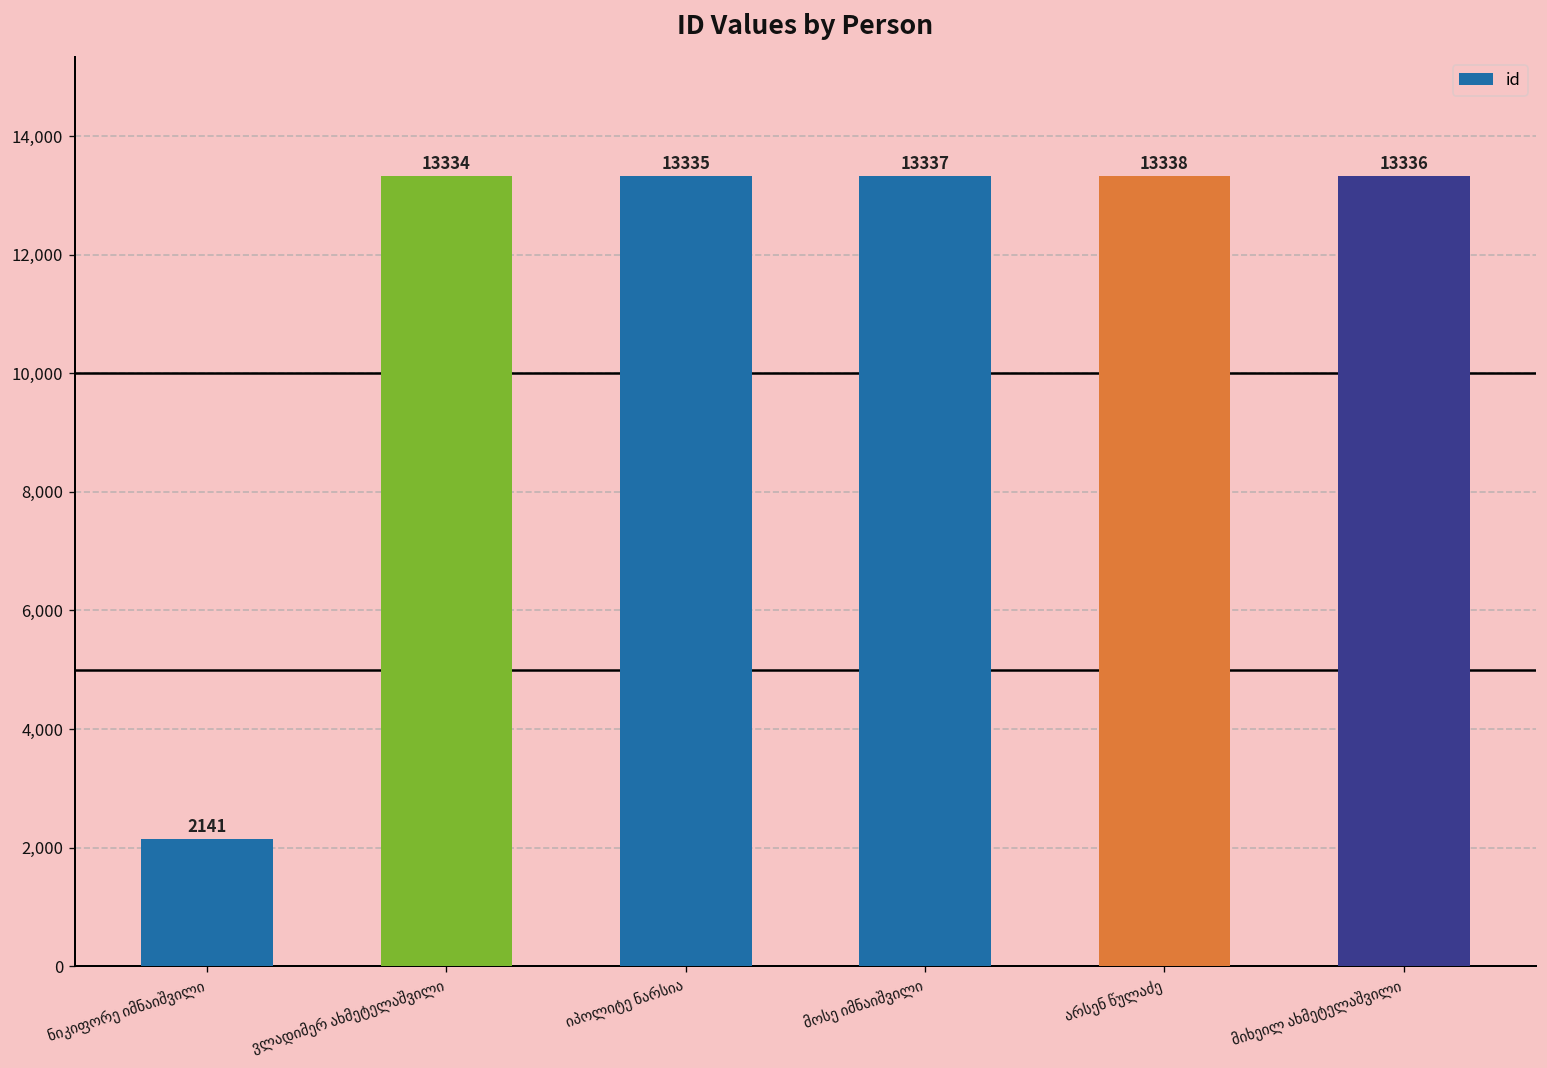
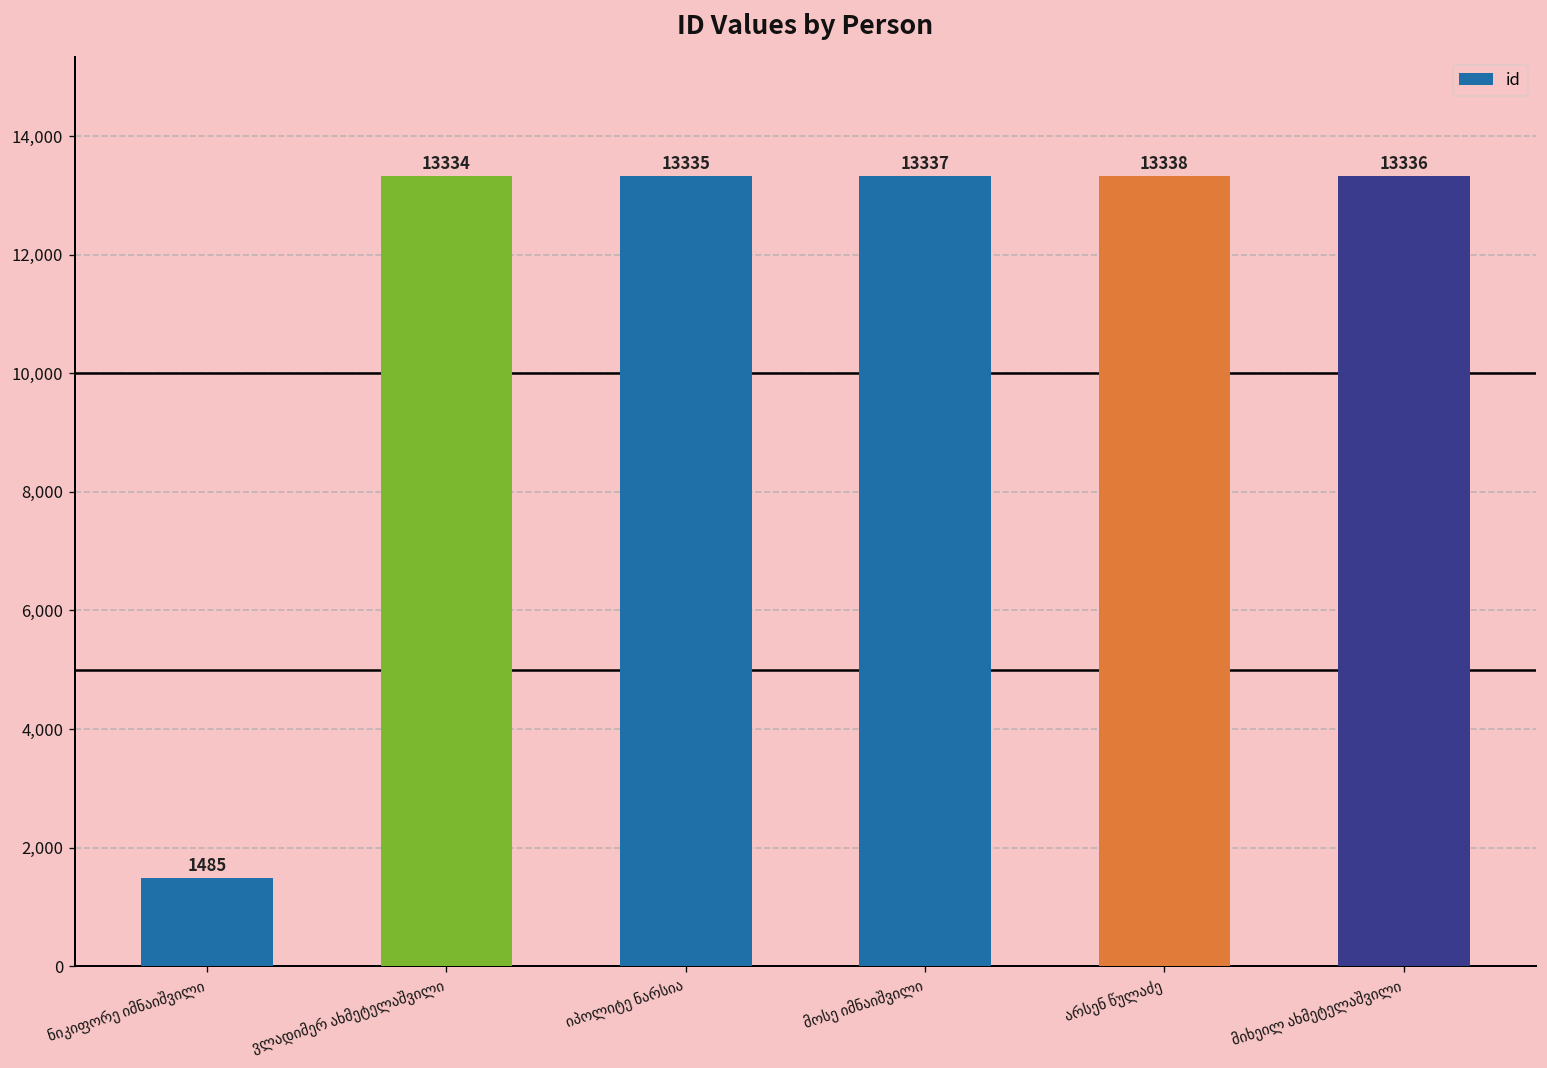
  {
-   "ნიკიფორე იმნაიშვილი": 2141,
+   "ნიკიფორე იმნაიშვილი": 1485,
    "ვლადიმერ ახმეტელაშვილი": 13334,
    "იპოლიტე ნარსია": 13335,
    "მოსე იმნაიშვილი": 13337,
    "არსენ წულაძე": 13338,
    "მიხეილ ახმეტელაშვილი": 13336
  }
